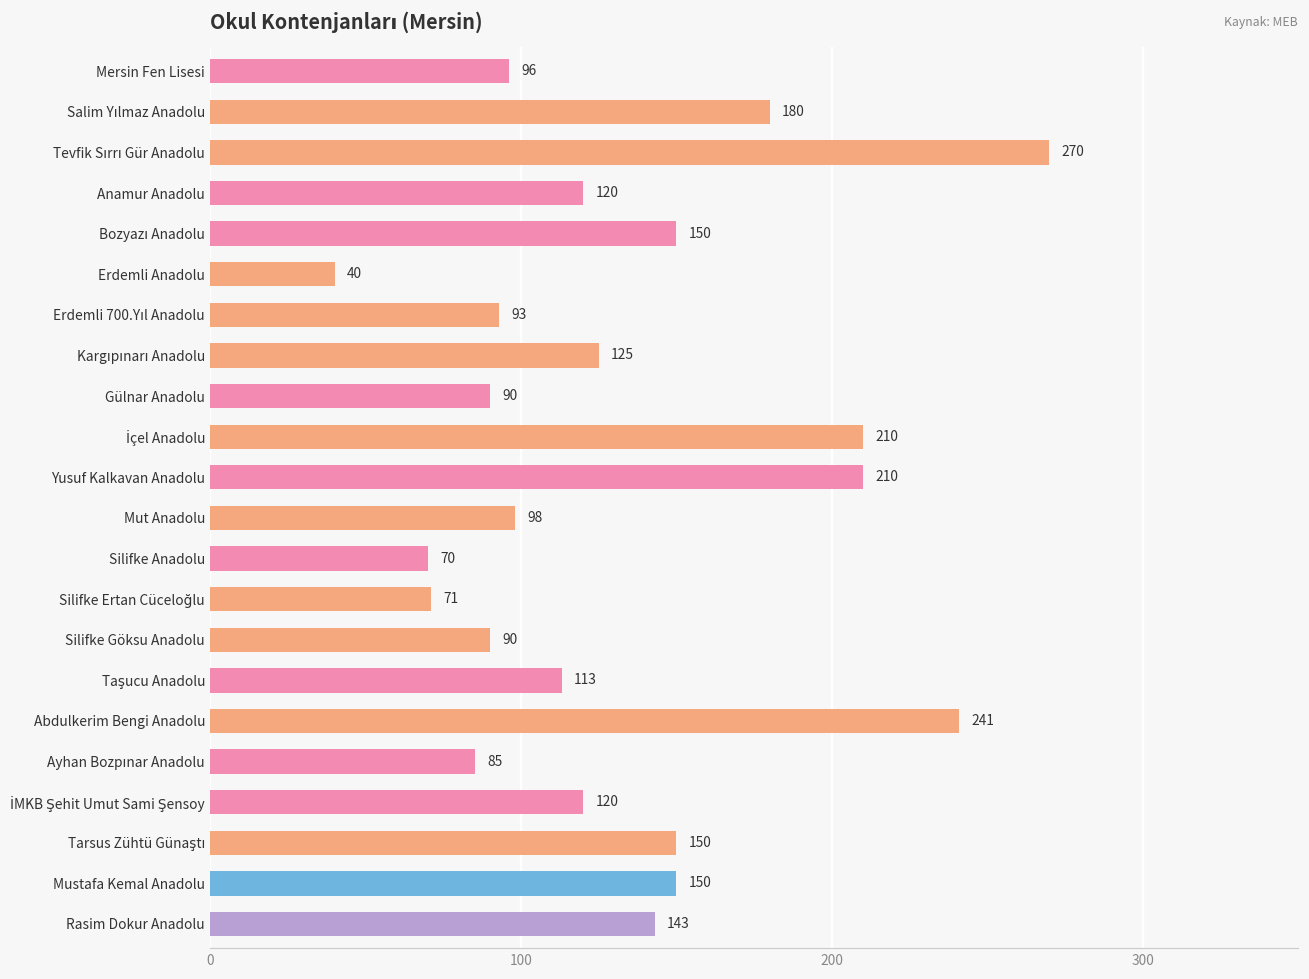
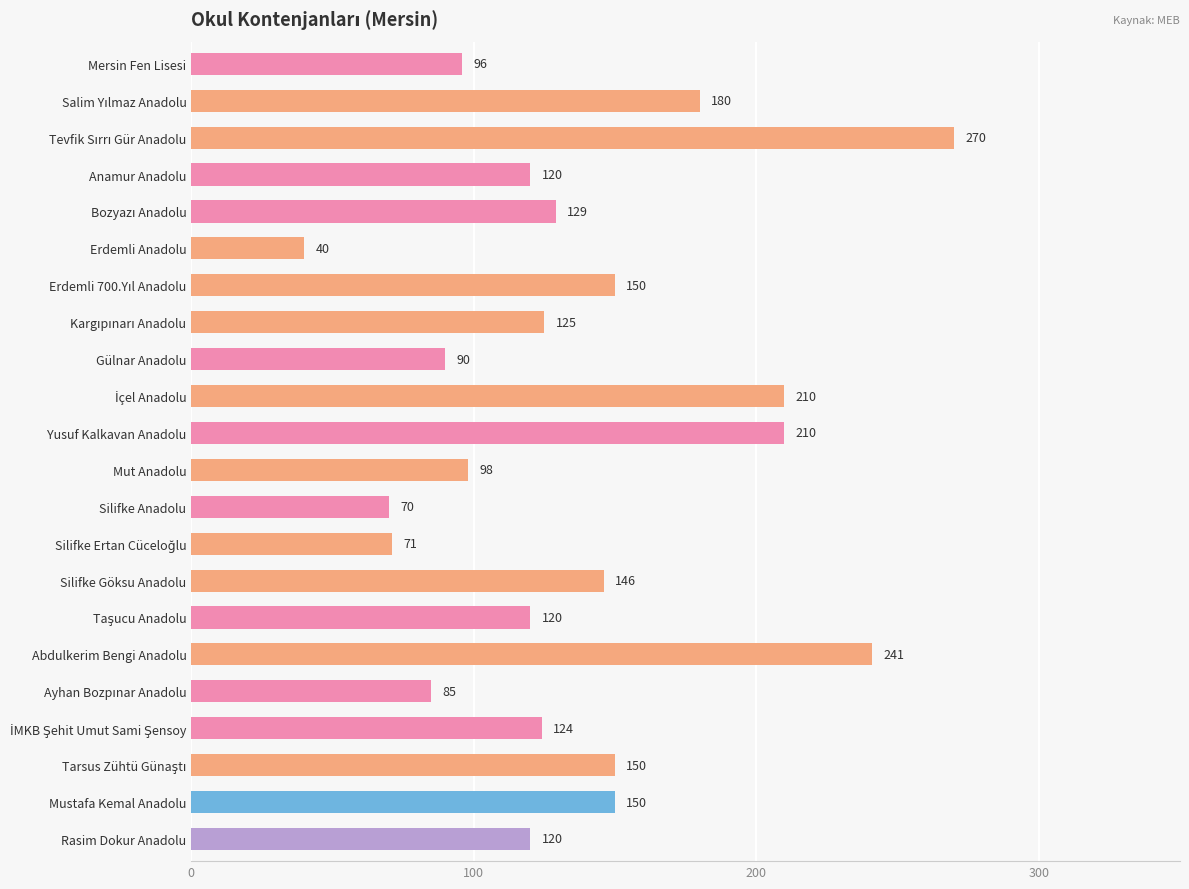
  {
    "Mersin Fen Lisesi": 96,
    "Salim Yılmaz Anadolu": 180,
    "Tevfik Sırrı Gür Anadolu": 270,
    "Anamur Anadolu": 120,
-   "Bozyazı Anadolu": 150,
+   "Bozyazı Anadolu": 129,
    "Erdemli Anadolu": 40,
-   "Erdemli 700.Yıl Anadolu": 93,
+   "Erdemli 700.Yıl Anadolu": 150,
    "Kargıpınarı Anadolu": 125,
    "Gülnar Anadolu": 90,
    "İçel Anadolu": 210,
    "Yusuf Kalkavan Anadolu": 210,
    "Mut Anadolu": 98,
    "Silifke Anadolu": 70,
    "Silifke Ertan Cüceloğlu": 71,
-   "Silifke Göksu Anadolu": 90,
-   "Taşucu Anadolu": 113,
+   "Silifke Göksu Anadolu": 146,
+   "Taşucu Anadolu": 120,
    "Abdulkerim Bengi Anadolu": 241,
    "Ayhan Bozpınar Anadolu": 85,
-   "İMKB Şehit Umut Sami Şensoy": 120,
+   "İMKB Şehit Umut Sami Şensoy": 124,
    "Tarsus Zühtü Günaştı": 150,
    "Mustafa Kemal Anadolu": 150,
-   "Rasim Dokur Anadolu": 143
+   "Rasim Dokur Anadolu": 120
  }
